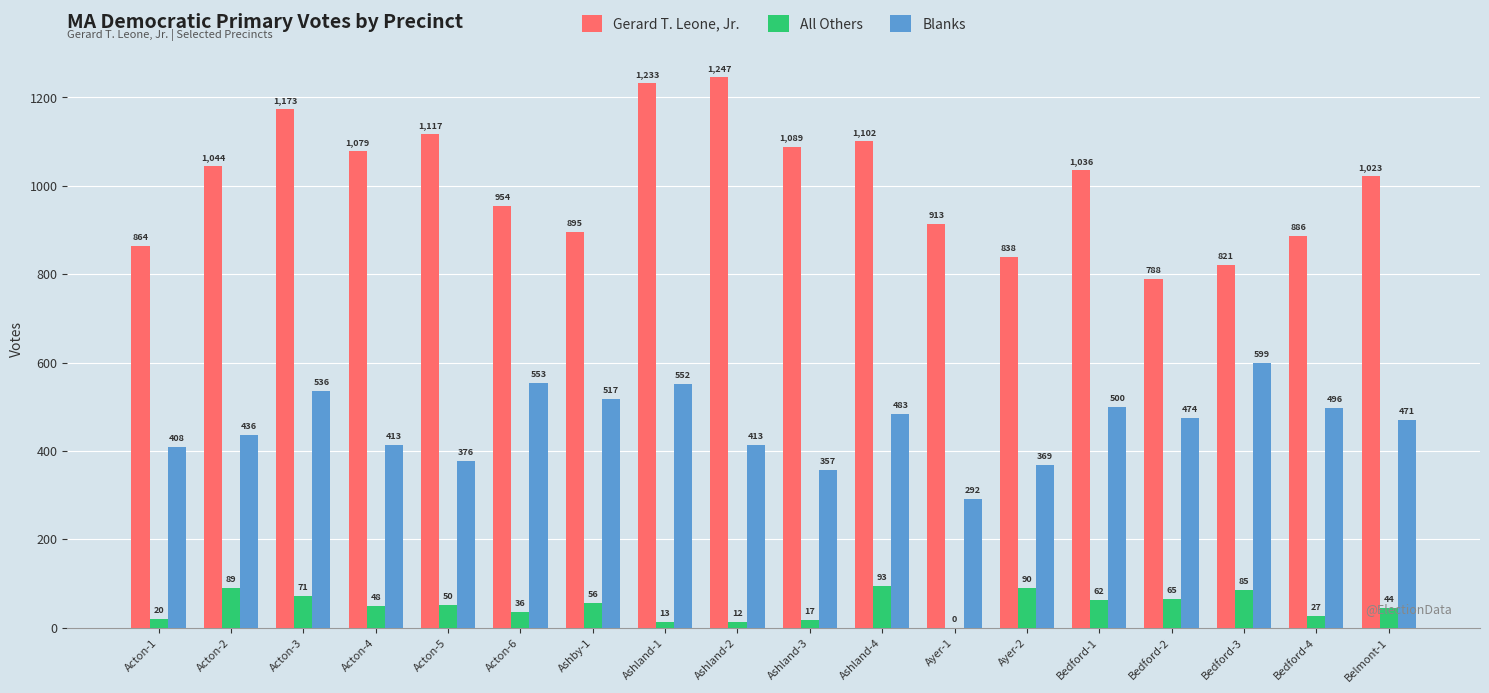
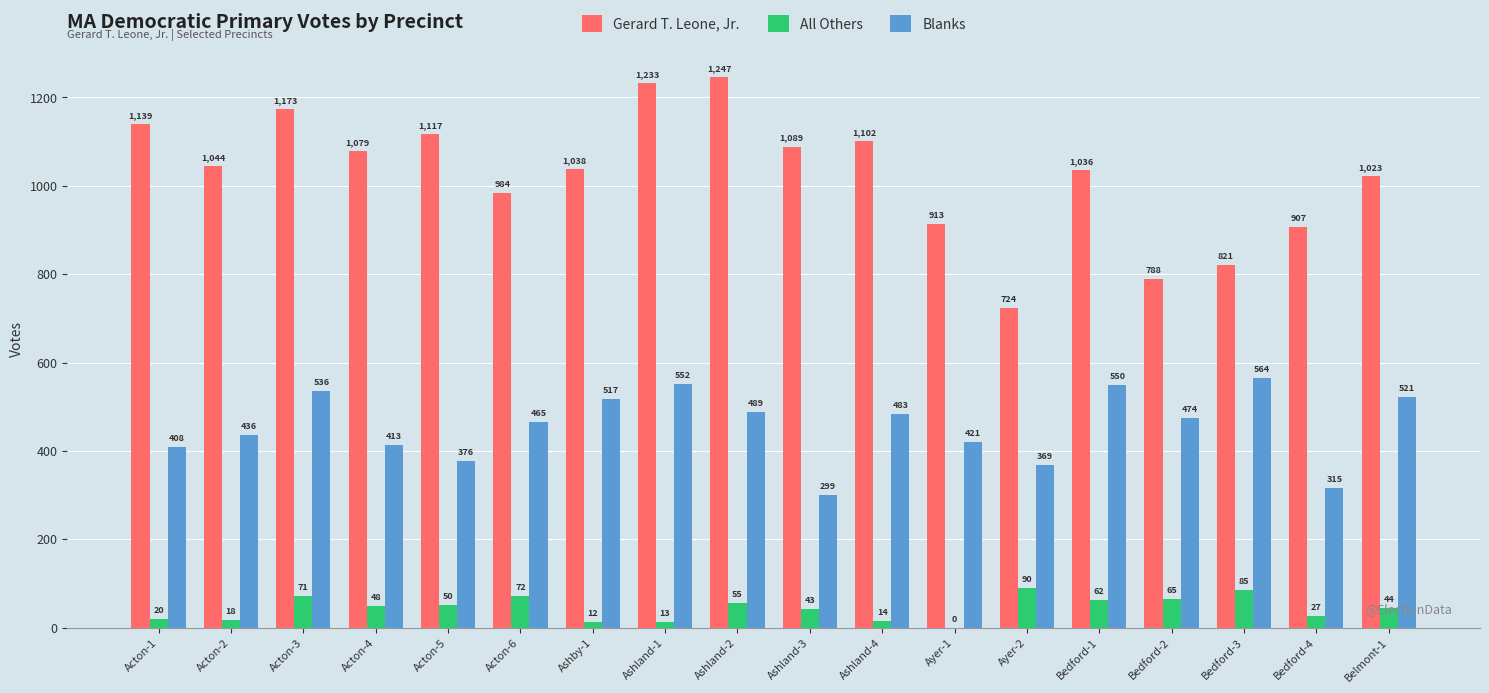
  {
    "Gerard T. Leone, Jr.": {
-     "Acton-1": "864",
+     "Acton-1": "1,139",
      "Acton-2": "1,044",
      "Acton-3": "1,173",
      "Acton-4": "1,079",
      "Acton-5": "1,117",
-     "Acton-6": "954",
-     "Ashby-1": "895",
+     "Acton-6": "984",
+     "Ashby-1": "1,038",
      "Ashland-1": "1,233",
      "Ashland-2": "1,247",
      "Ashland-3": "1,089",
      "Ashland-4": "1,102",
      "Ayer-1": "913",
-     "Ayer-2": "838",
+     "Ayer-2": "724",
      "Bedford-1": "1,036",
      "Bedford-2": "788",
      "Bedford-3": "821",
-     "Bedford-4": "886",
+     "Bedford-4": "907",
      "Belmont-1": "1,023"
    },
    "All Others": {
      "Acton-1": "20",
-     "Acton-2": "89",
+     "Acton-2": "18",
      "Acton-3": "71",
      "Acton-4": "48",
      "Acton-5": "50",
-     "Acton-6": "36",
-     "Ashby-1": "56",
+     "Acton-6": "72",
+     "Ashby-1": "12",
      "Ashland-1": "13",
-     "Ashland-2": "12",
-     "Ashland-3": "17",
-     "Ashland-4": "93",
+     "Ashland-2": "55",
+     "Ashland-3": "43",
+     "Ashland-4": "14",
      "Ayer-1": "0",
      "Ayer-2": "90",
      "Bedford-1": "62",
      "Bedford-2": "65",
      "Bedford-3": "85",
      "Bedford-4": "27",
      "Belmont-1": "44"
    },
    "Blanks": {
      "Acton-1": "408",
      "Acton-2": "436",
      "Acton-3": "536",
      "Acton-4": "413",
      "Acton-5": "376",
-     "Acton-6": "553",
+     "Acton-6": "465",
      "Ashby-1": "517",
      "Ashland-1": "552",
-     "Ashland-2": "413",
-     "Ashland-3": "357",
+     "Ashland-2": "489",
+     "Ashland-3": "299",
      "Ashland-4": "483",
-     "Ayer-1": "292",
+     "Ayer-1": "421",
      "Ayer-2": "369",
-     "Bedford-1": "500",
+     "Bedford-1": "550",
      "Bedford-2": "474",
-     "Bedford-3": "599",
-     "Bedford-4": "496",
-     "Belmont-1": "471"
+     "Bedford-3": "564",
+     "Bedford-4": "315",
+     "Belmont-1": "521"
    }
  }
